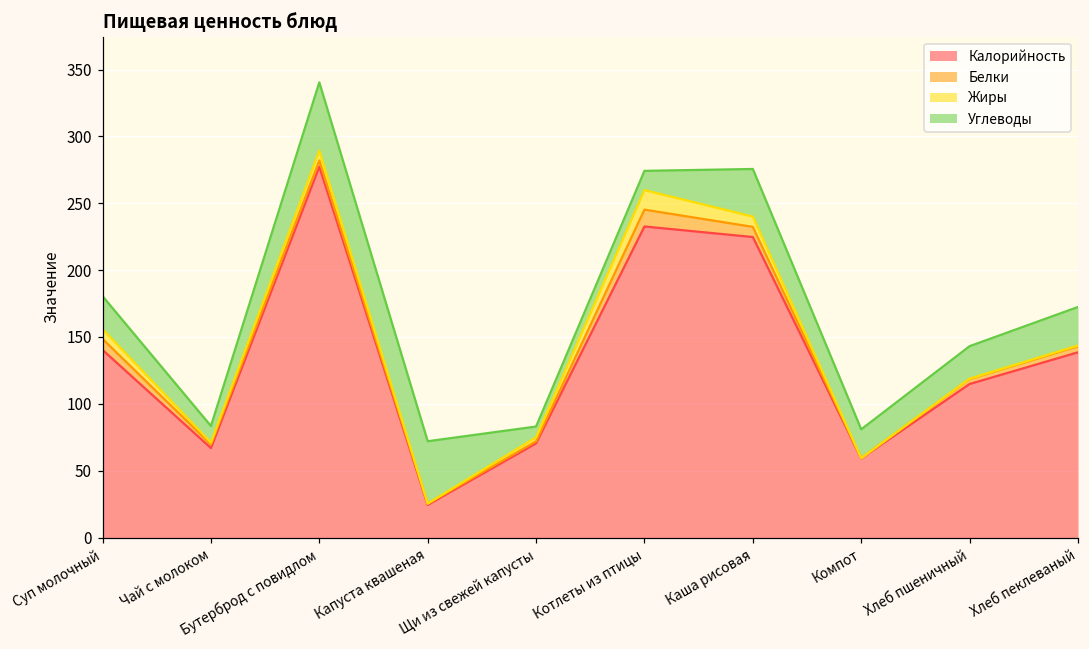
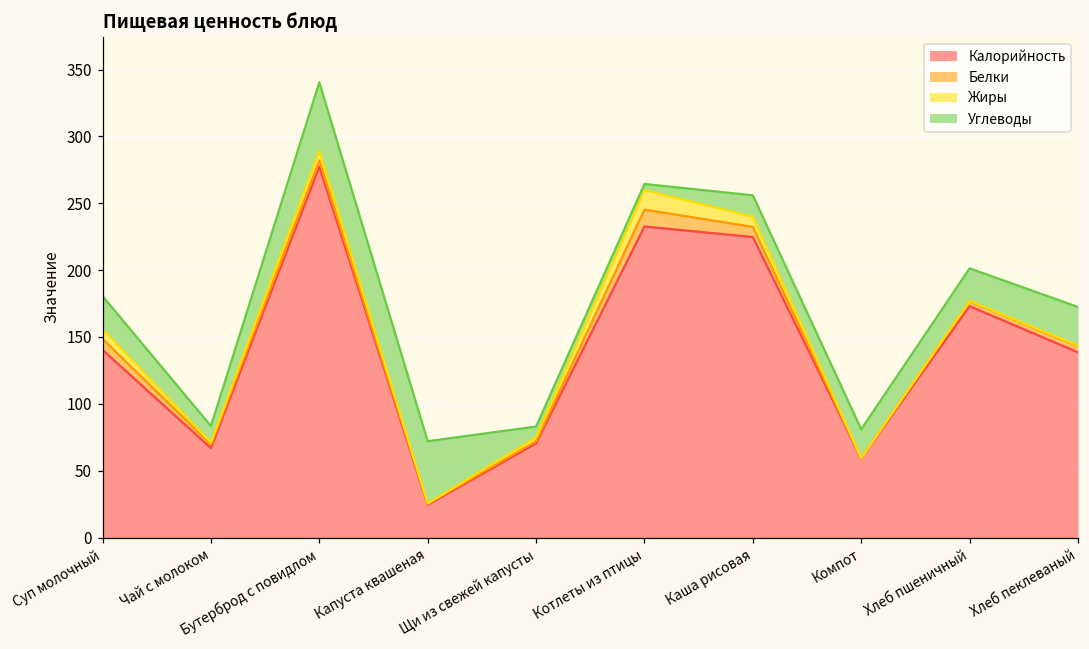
  {
    "Калорийность": {
      "Суп молочный": 140,
      "Чай с молоком": 67,
      "Бутерброд с повидлом": 277,
      "Котлеты из птицы": 233,
      "Каша рисовая": 225,
-     "Хлеб пшеничный": 115,
+     "Хлеб пшеничный": 173,
      "Хлеб пеклеваный": 139
    },
    "Углеводы": {
      "Суп молочный": 25,
      "Чай с молоком": 12,
      "Бутерброд с повидлом": 51,
      "Капуста квашеная": 47,
      "Щи из свежей капусты": 8,
-     "Котлеты из птицы": 14,
-     "Каша рисовая": 36,
+     "Котлеты из птицы": 5,
+     "Каша рисовая": 16,
      "Компот": 22,
      "Хлеб пшеничный": 24,
      "Хлеб пеклеваный": 29
    }
  }
